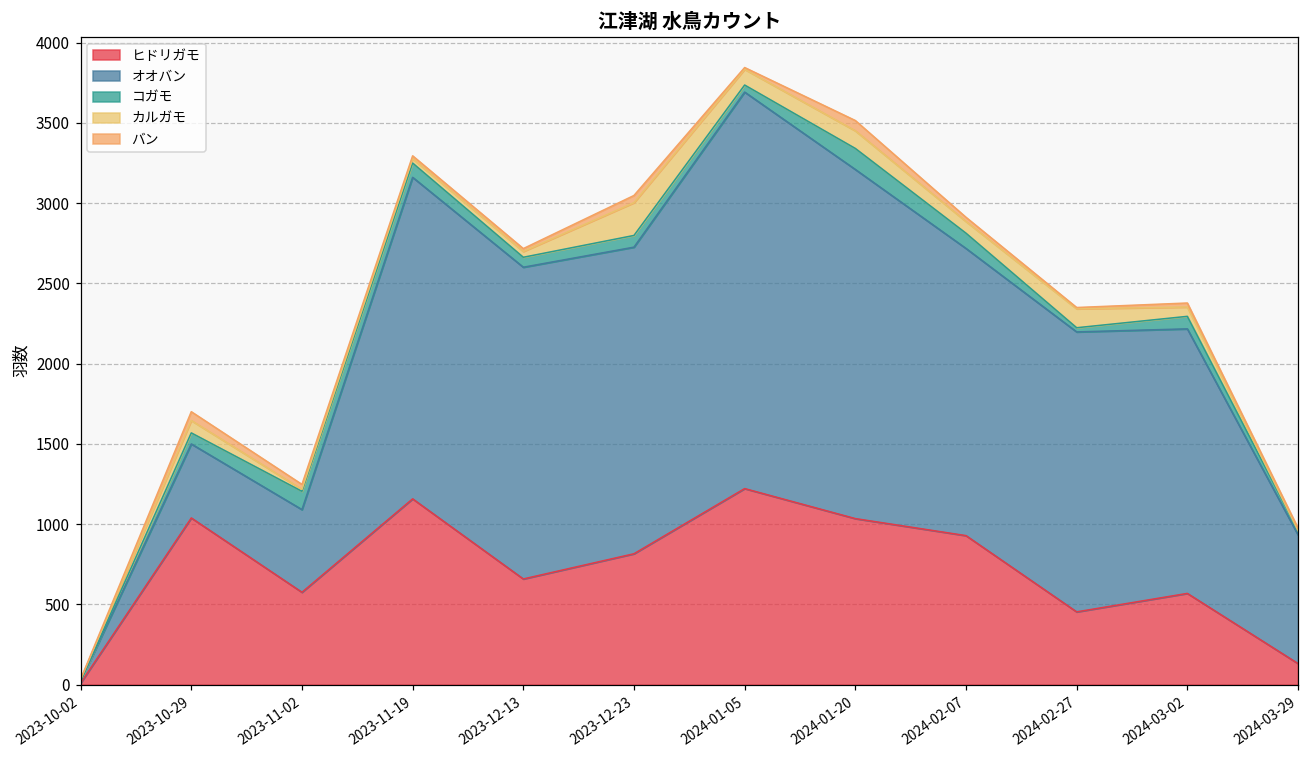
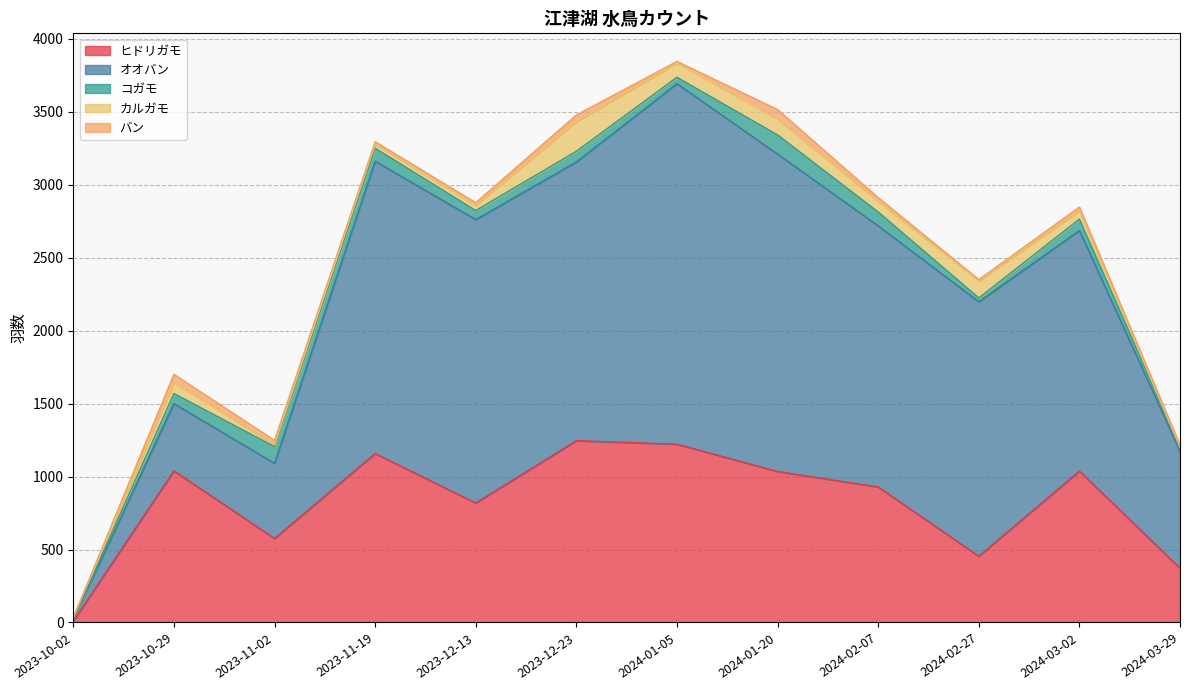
  {
    "ヒドリガモ": {
      "2023-10-29": 1040,
      "2023-11-02": 580,
      "2023-11-19": 1160,
-     "2023-12-13": 660,
-     "2023-12-23": 820,
+     "2023-12-13": 820,
+     "2023-12-23": 1250,
      "2024-01-05": 1220,
      "2024-01-20": 1040,
      "2024-02-07": 930,
      "2024-02-27": 450,
-     "2024-03-02": 570,
-     "2024-03-29": 130
+     "2024-03-02": 1040,
+     "2024-03-29": 370
    }
  }
